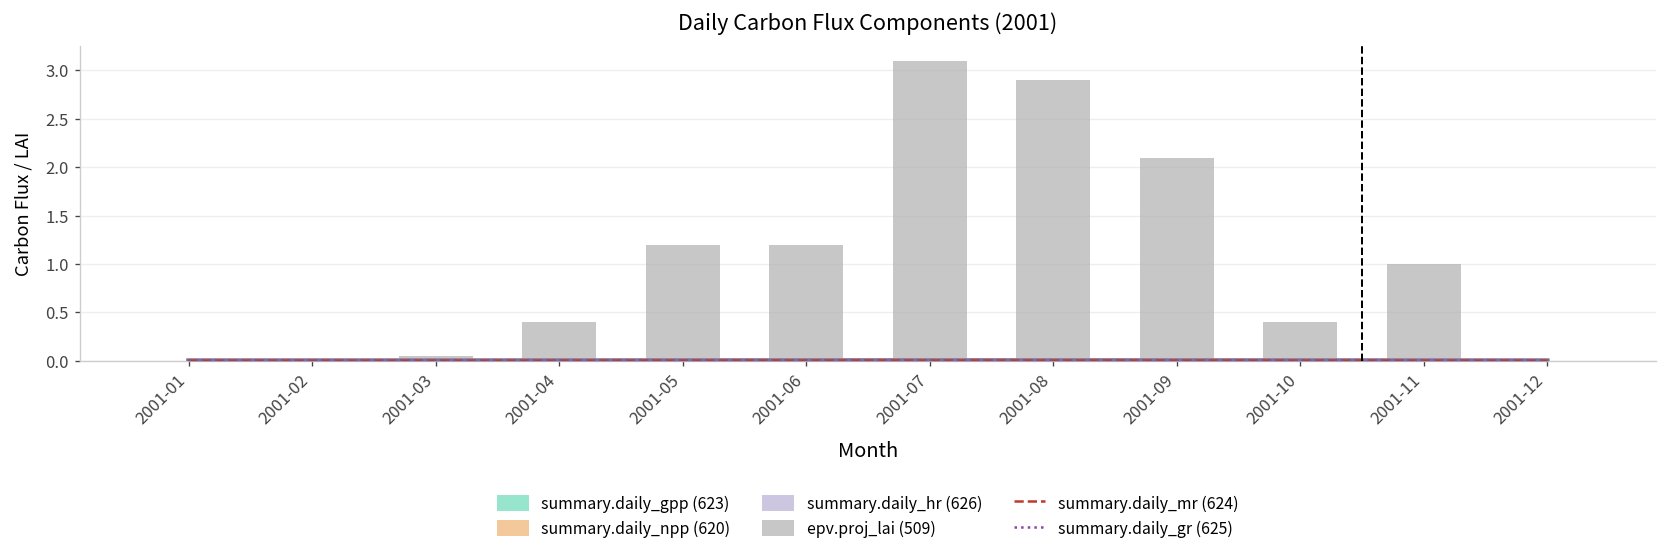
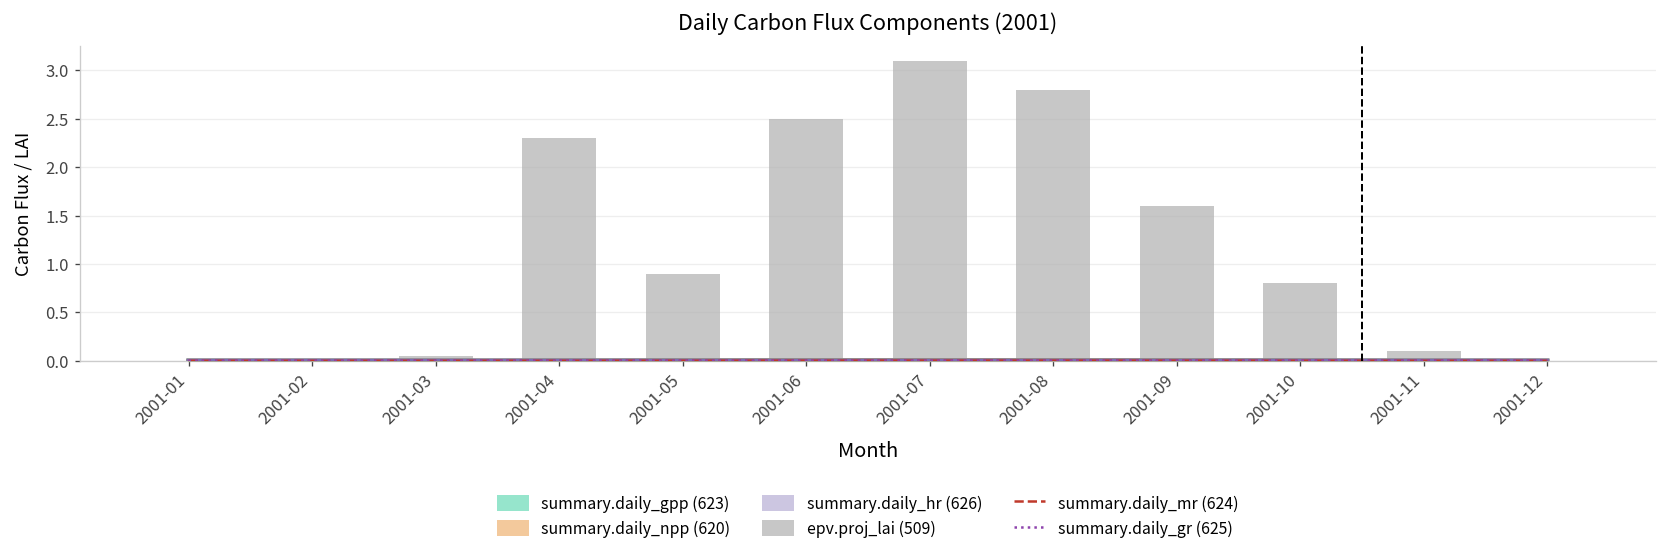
  {
    "summary.daily_gr (625)": {
      "2001-01": 0.0,
      "2001-02": 0.0,
      "2001-03": 0.0,
      "2001-04": 0.0,
      "2001-05": 0.0,
      "2001-06": 0.0,
      "2001-07": 0.0,
      "2001-08": 0.0,
      "2001-09": 0.0,
      "2001-10": 0.0,
      "2001-11": 0.0,
      "2001-12": 0.0
    },
    "epv.proj_lai (509)": {
      "2001-01": 0.0,
      "2001-02": 0.0,
      "2001-03": 0.1,
-     "2001-04": 0.4,
-     "2001-05": 1.2,
-     "2001-06": 1.2,
+     "2001-04": 2.3,
+     "2001-05": 0.9,
+     "2001-06": 2.5,
      "2001-07": 3.1,
-     "2001-08": 2.9,
-     "2001-09": 2.1,
-     "2001-10": 0.4,
-     "2001-11": 1.0,
+     "2001-08": 2.8,
+     "2001-09": 1.6,
+     "2001-10": 0.8,
+     "2001-11": 0.1,
      "2001-12": 0.0
    }
  }
